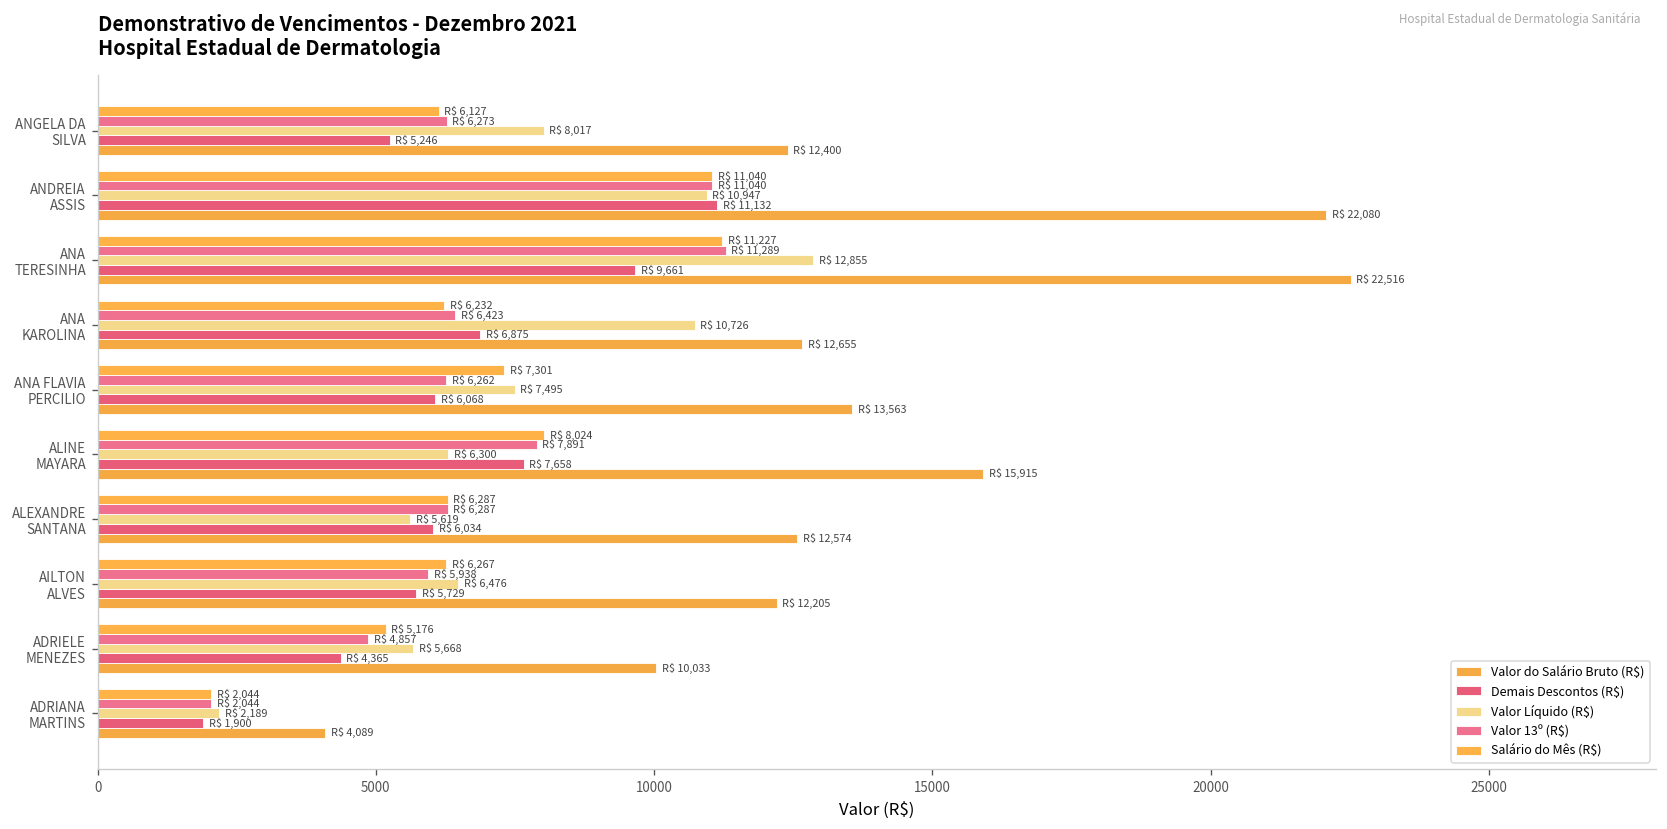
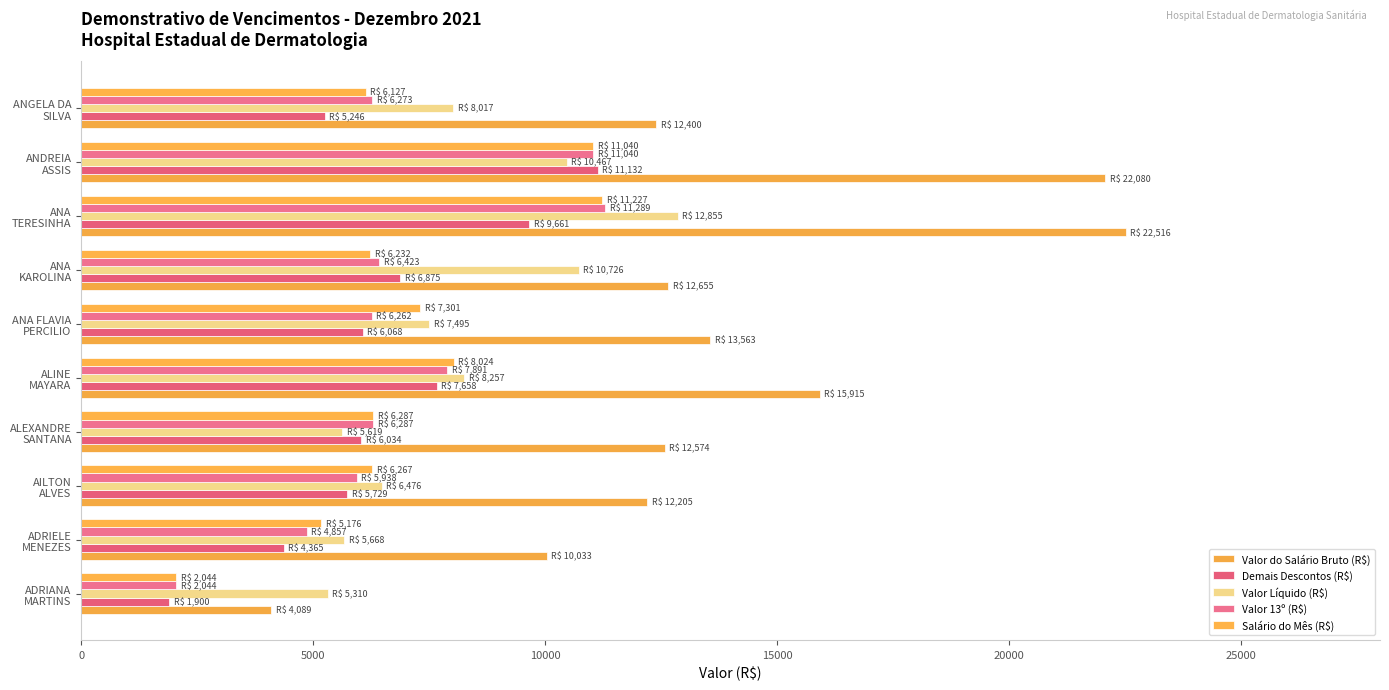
  {
    "Valor Líquido (R$)": {
      "ANGELA DA SILVA": "8,017",
-     "ANDREIA ASSIS": "10,947",
+     "ANDREIA ASSIS": "10,467",
      "ANA TERESINHA": "12,855",
      "ANA KAROLINA": "10,726",
      "ANA FLAVIA PERCILIO": "7,495",
-     "ALINE MAYARA": "6,300",
+     "ALINE MAYARA": "8,257",
      "ALEXANDRE SANTANA": "5,619",
      "AILTON ALVES": "6,476",
      "ADRIELE MENEZES": "5,668",
-     "ADRIANA MARTINS": "2,189"
+     "ADRIANA MARTINS": "5,310"
    }
  }
